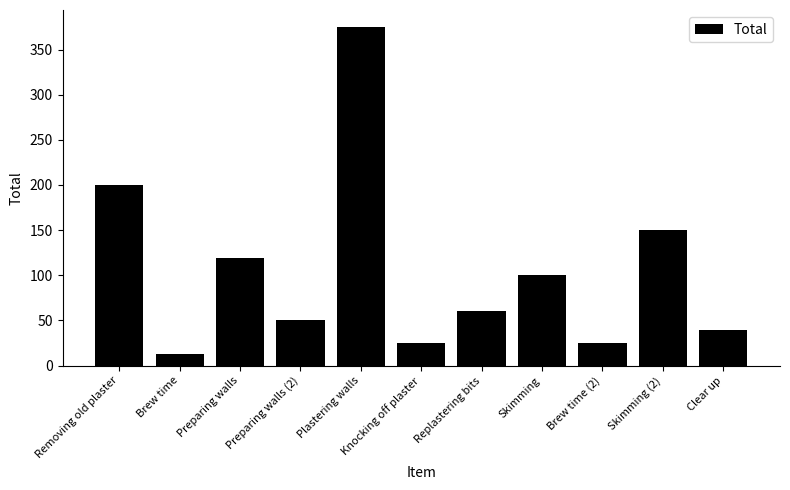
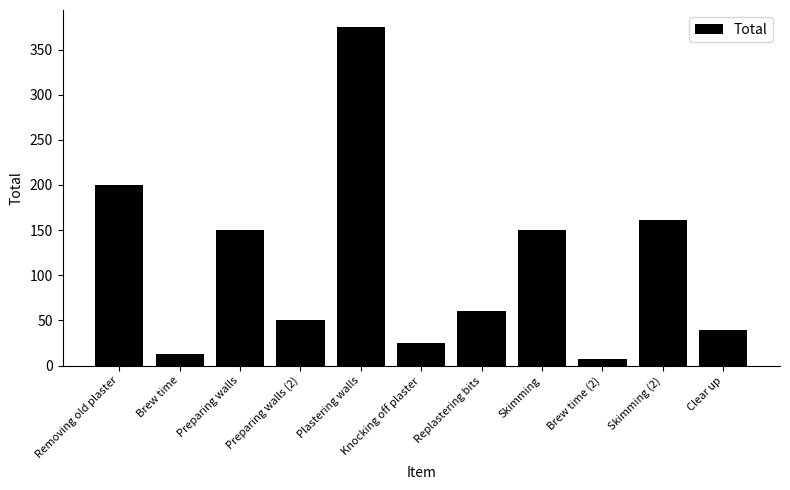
  {
    "Removing old plaster": 200,
    "Brew time": 10,
-   "Preparing walls": 120,
+   "Preparing walls": 150,
    "Preparing walls (2)": 50,
    "Plastering walls": 380,
    "Knocking off plaster": 30,
    "Replastering bits": 60,
-   "Skimming": 100,
-   "Brew time (2)": 30,
-   "Skimming (2)": 150,
+   "Skimming": 150,
+   "Brew time (2)": 10,
+   "Skimming (2)": 160,
    "Clear up": 40
  }
